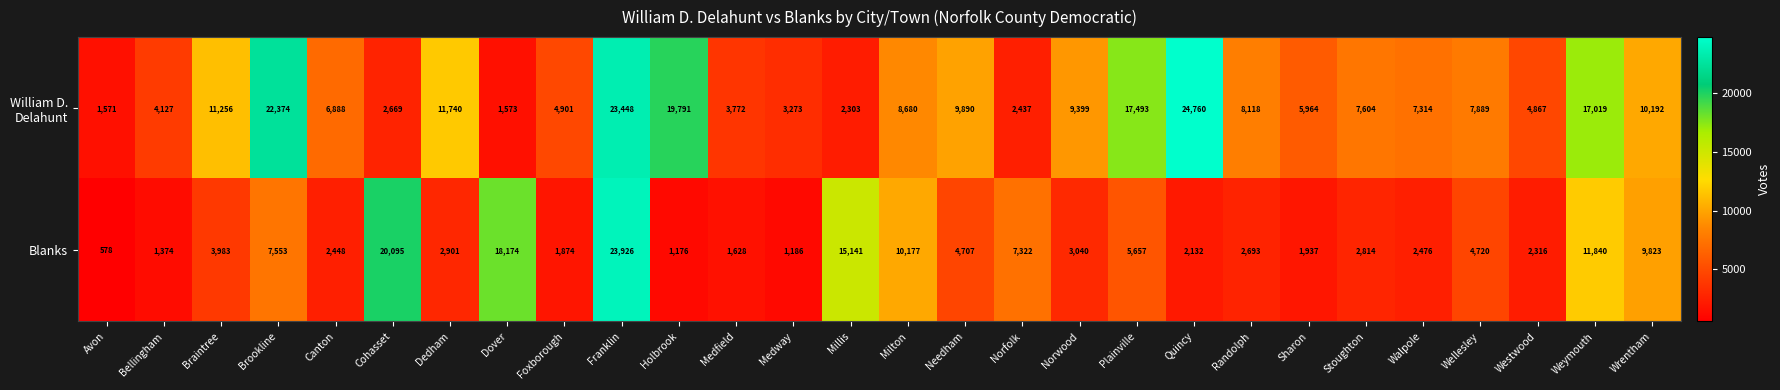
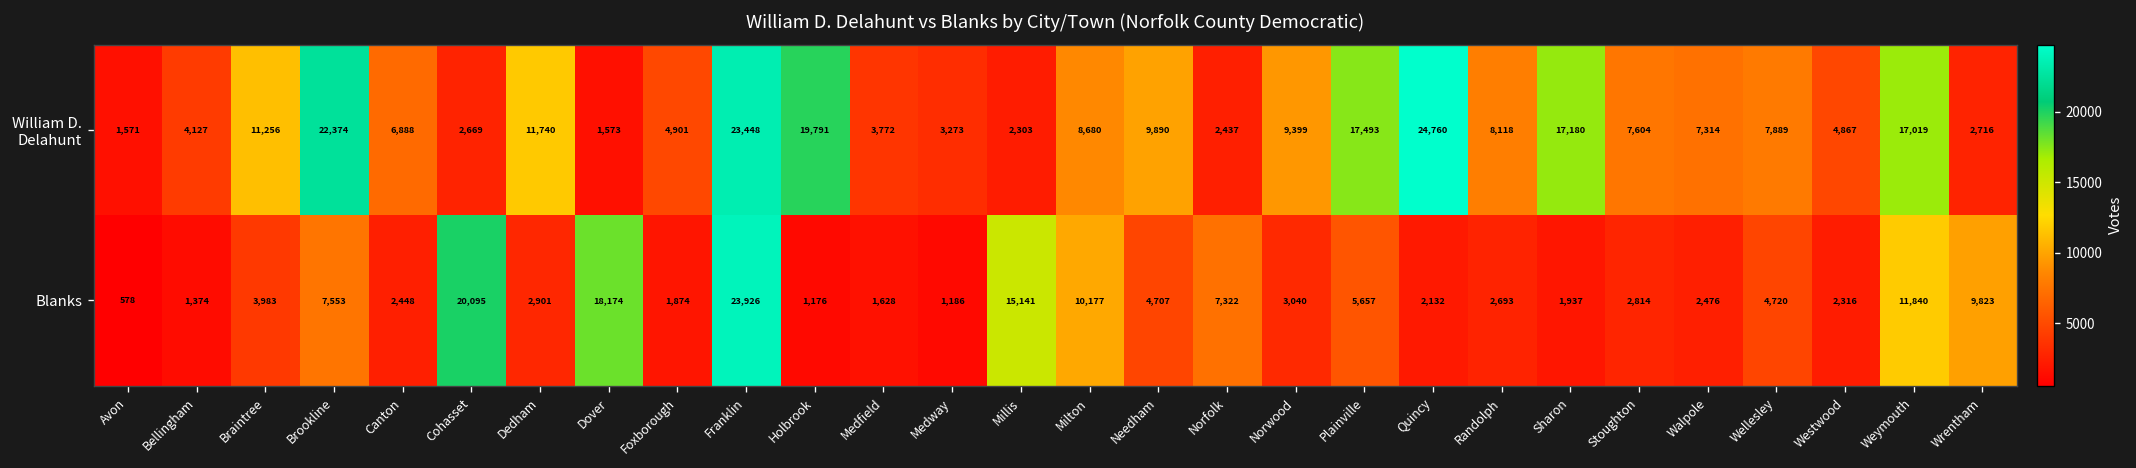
  {
    "William D. Delahunt": {
      "Avon": "1,571",
      "Bellingham": "4,127",
      "Braintree": "11,256",
      "Brookline": "22,374",
      "Canton": "6,888",
      "Cohasset": "2,669",
      "Dedham": "11,740",
      "Dover": "1,573",
      "Foxborough": "4,901",
      "Franklin": "23,448",
      "Holbrook": "19,791",
      "Medfield": "3,772",
      "Medway": "3,273",
      "Millis": "2,303",
      "Milton": "8,680",
      "Needham": "9,890",
      "Norfolk": "2,437",
      "Norwood": "9,399",
      "Plainville": "17,493",
      "Quincy": "24,760",
      "Randolph": "8,118",
-     "Sharon": "5,964",
+     "Sharon": "17,180",
      "Stoughton": "7,604",
      "Walpole": "7,314",
      "Wellesley": "7,889",
      "Westwood": "4,867",
      "Weymouth": "17,019",
-     "Wrentham": "10,192"
+     "Wrentham": "2,716"
    },
    "Blanks": {
      "Avon": "578",
      "Bellingham": "1,374",
      "Braintree": "3,983",
      "Brookline": "7,553",
      "Canton": "2,448",
      "Cohasset": "20,095",
      "Dedham": "2,901",
      "Dover": "18,174",
      "Foxborough": "1,874",
      "Franklin": "23,926",
      "Holbrook": "1,176",
      "Medfield": "1,628",
      "Medway": "1,186",
      "Millis": "15,141",
      "Milton": "10,177",
      "Needham": "4,707",
      "Norfolk": "7,322",
      "Norwood": "3,040",
      "Plainville": "5,657",
      "Quincy": "2,132",
      "Randolph": "2,693",
      "Sharon": "1,937",
      "Stoughton": "2,814",
      "Walpole": "2,476",
      "Wellesley": "4,720",
      "Westwood": "2,316",
      "Weymouth": "11,840",
      "Wrentham": "9,823"
    }
  }
